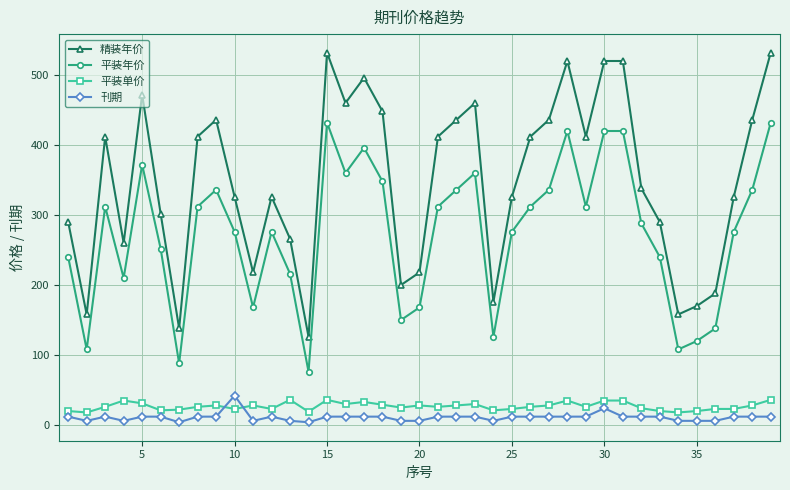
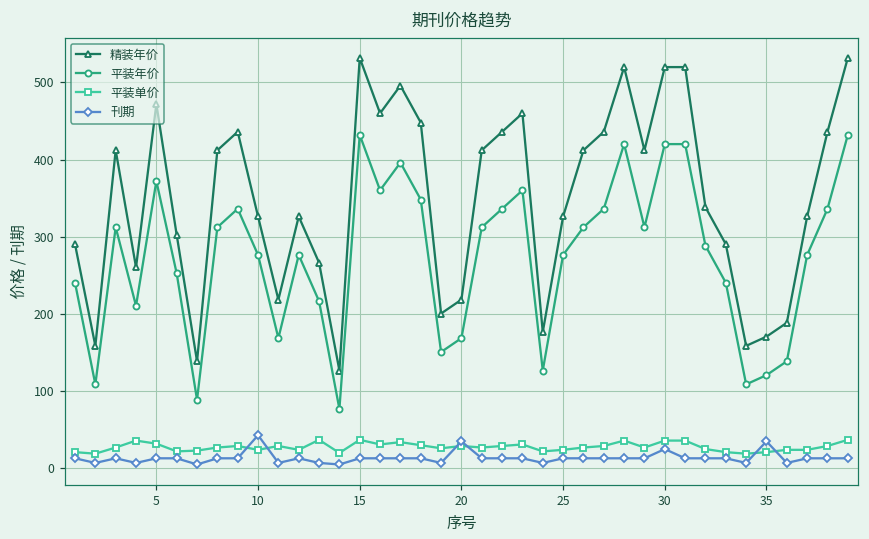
  {
    "刊期": {
      "5": 10,
      "10": 40,
      "15": 10,
-     "20": 10,
+     "20": 30,
      "25": 10,
      "30": 20,
-     "35": 10
+     "35": 30
    }
  }
